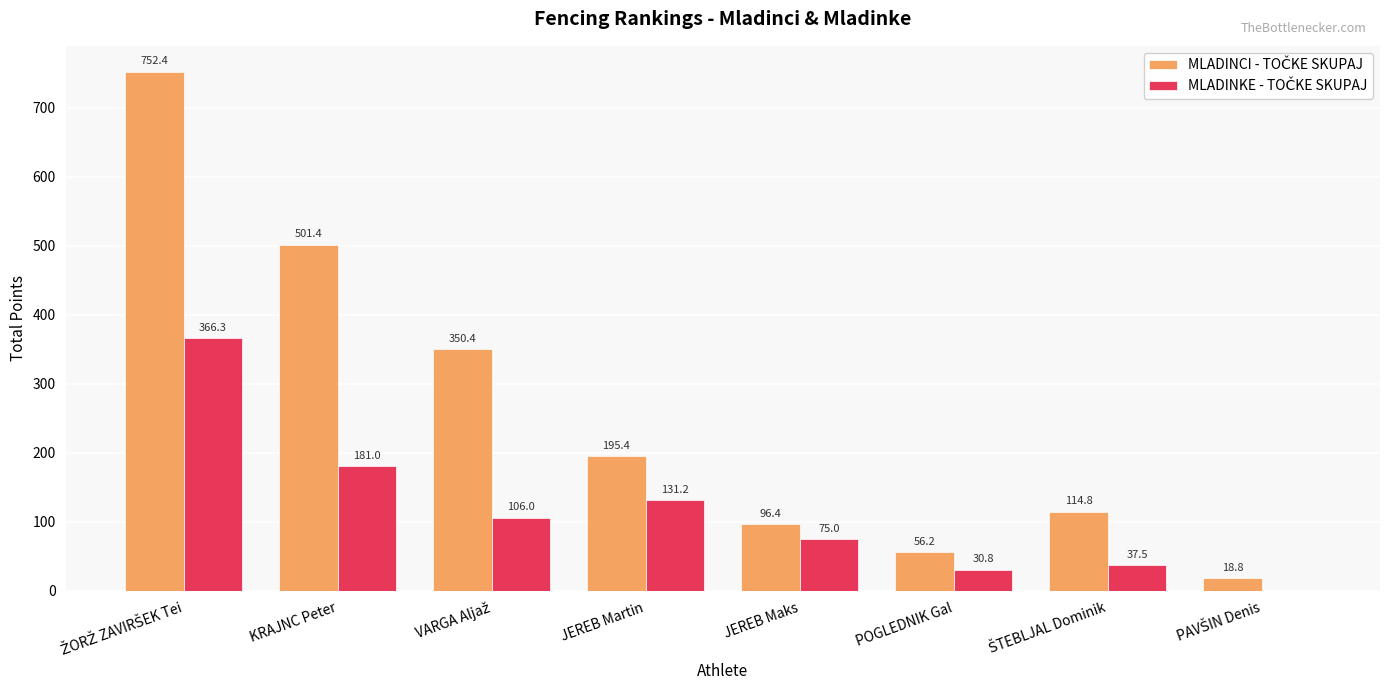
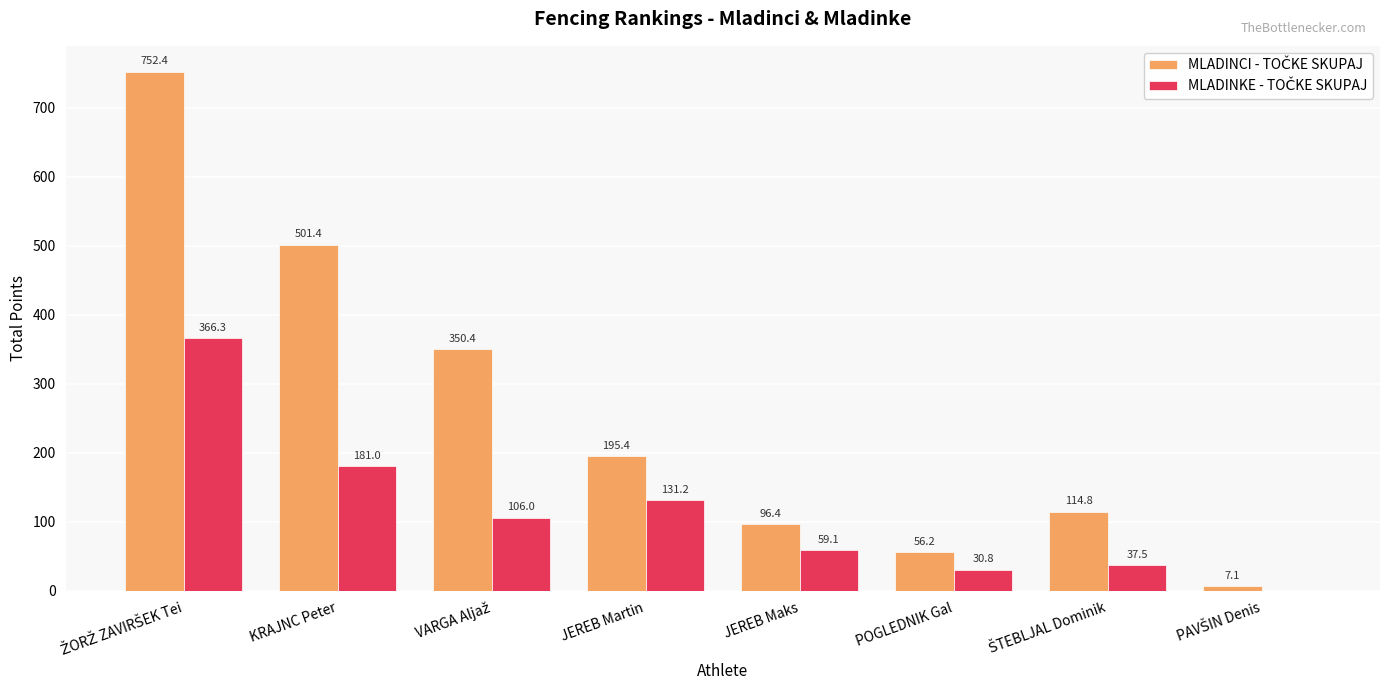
  {
    "MLADINCI - TOČKE SKUPAJ": {
      "ŽORŽ ZAVIRŠEK Tei": 752.4,
      "KRAJNC Peter": 501.4,
      "VARGA Aljaž": 350.4,
      "JEREB Martin": 195.4,
      "JEREB Maks": 96.4,
      "POGLEDNIK Gal": 56.2,
      "ŠTEBLJAL Dominik": 114.8,
-     "PAVŠIN Denis": 18.8
+     "PAVŠIN Denis": 7.1
    },
    "MLADINKE - TOČKE SKUPAJ": {
      "ŽORŽ ZAVIRŠEK Tei": 366.3,
      "KRAJNC Peter": 181.0,
      "VARGA Aljaž": 106.0,
      "JEREB Martin": 131.2,
-     "JEREB Maks": 75.0,
+     "JEREB Maks": 59.1,
      "POGLEDNIK Gal": 30.8,
      "ŠTEBLJAL Dominik": 37.5
    }
  }
